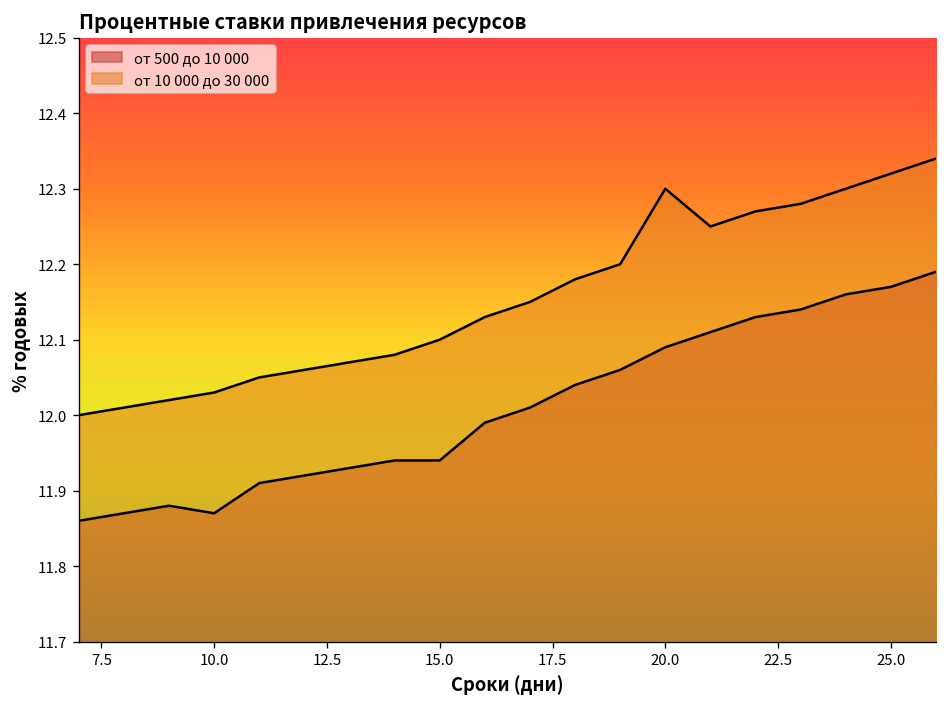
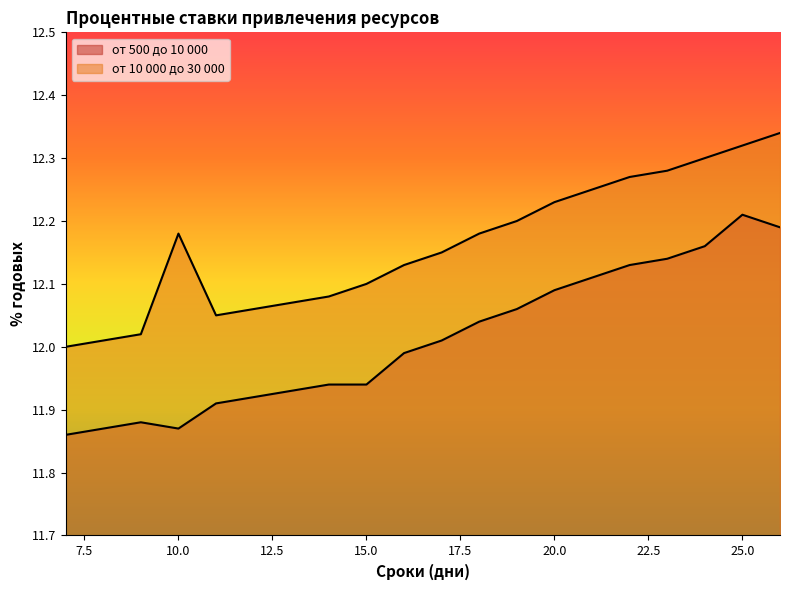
  {
    "от 500 до 10 000": {
      "10.0": 11.87,
      "15.0": 11.94,
      "20.0": 12.09,
-     "25.0": 12.17
+     "25.0": 12.21
    },
    "от 10 000 до 30 000": {
-     "10.0": 12.03,
+     "10.0": 12.18,
      "15.0": 12.10,
-     "20.0": 12.30,
+     "20.0": 12.23,
      "25.0": 12.32
    }
  }
